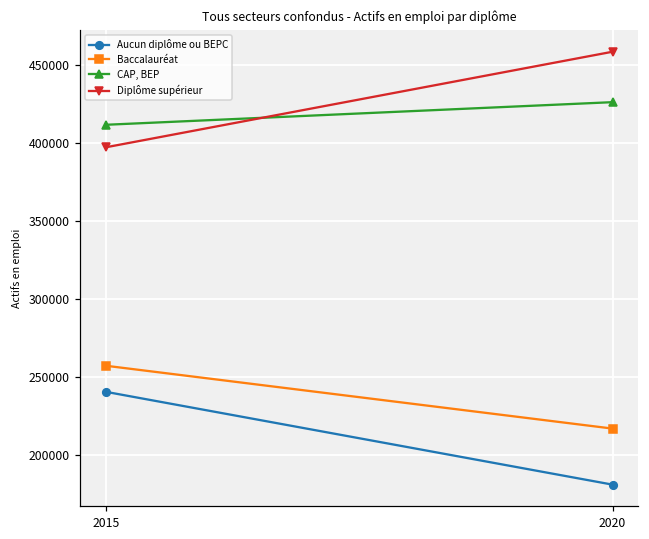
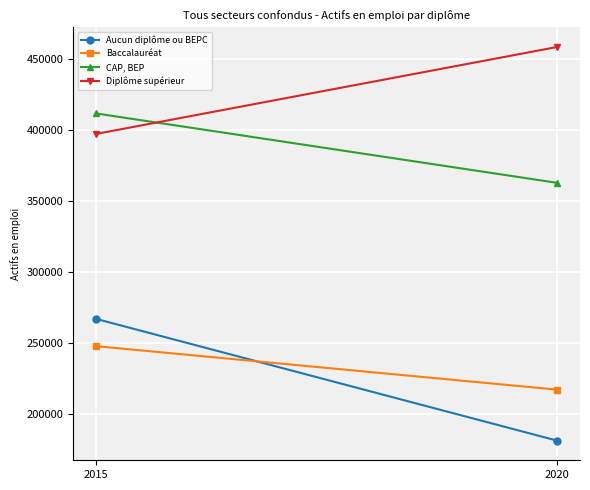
  {
    "Aucun diplôme ou BEPC": {
-     "2015": 241000,
+     "2015": 267000,
      "2020": 181000
    },
    "Baccalauréat": {
-     "2015": 257000,
+     "2015": 248000,
      "2020": 217000
    },
    "CAP, BEP": {
      "2015": 412000,
-     "2020": 426000
+     "2020": 363000
    },
    "Diplôme supérieur": {
      "2015": 397000,
      "2020": 458000
    }
  }
